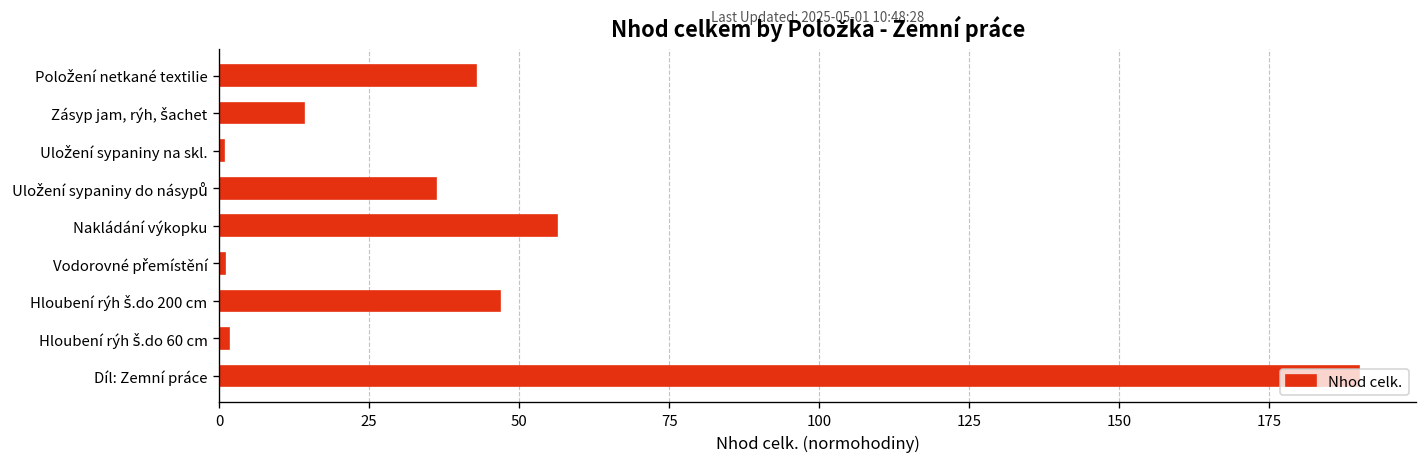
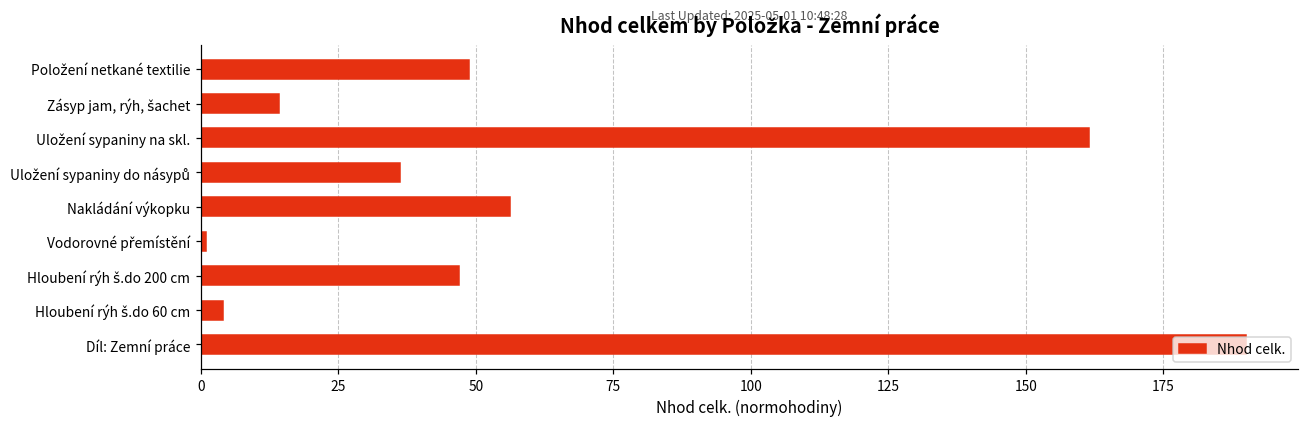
  {
-   "Položení netkané textilie": 43,
+   "Položení netkané textilie": 49,
    "Zásyp jam, rýh, šachet": 14,
-   "Uložení sypaniny na skl.": 1,
+   "Uložení sypaniny na skl.": 162,
    "Uložení sypaniny do násypů": 36,
    "Nakládání výkopku": 56,
    "Vodorovné přemístění": 1,
    "Hloubení rýh š.do 200 cm": 47,
-   "Hloubení rýh š.do 60 cm": 2
+   "Hloubení rýh š.do 60 cm": 4
  }
